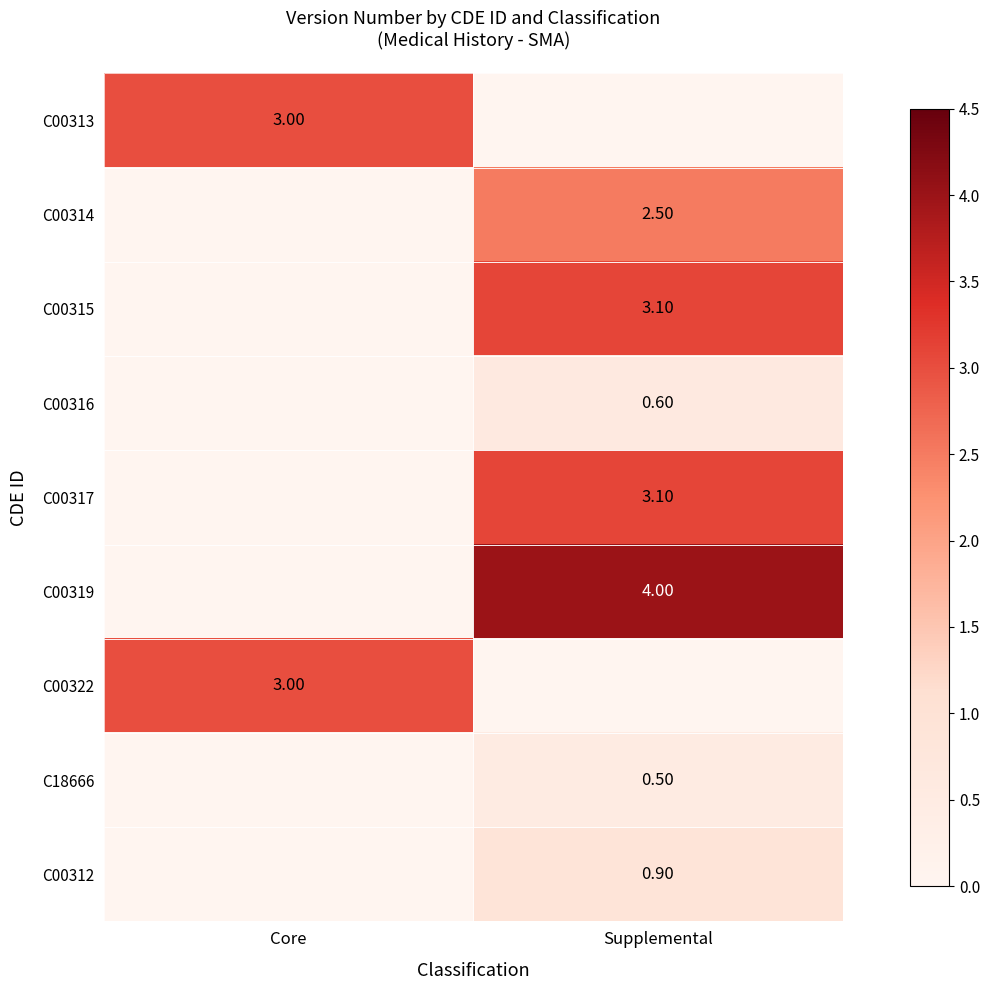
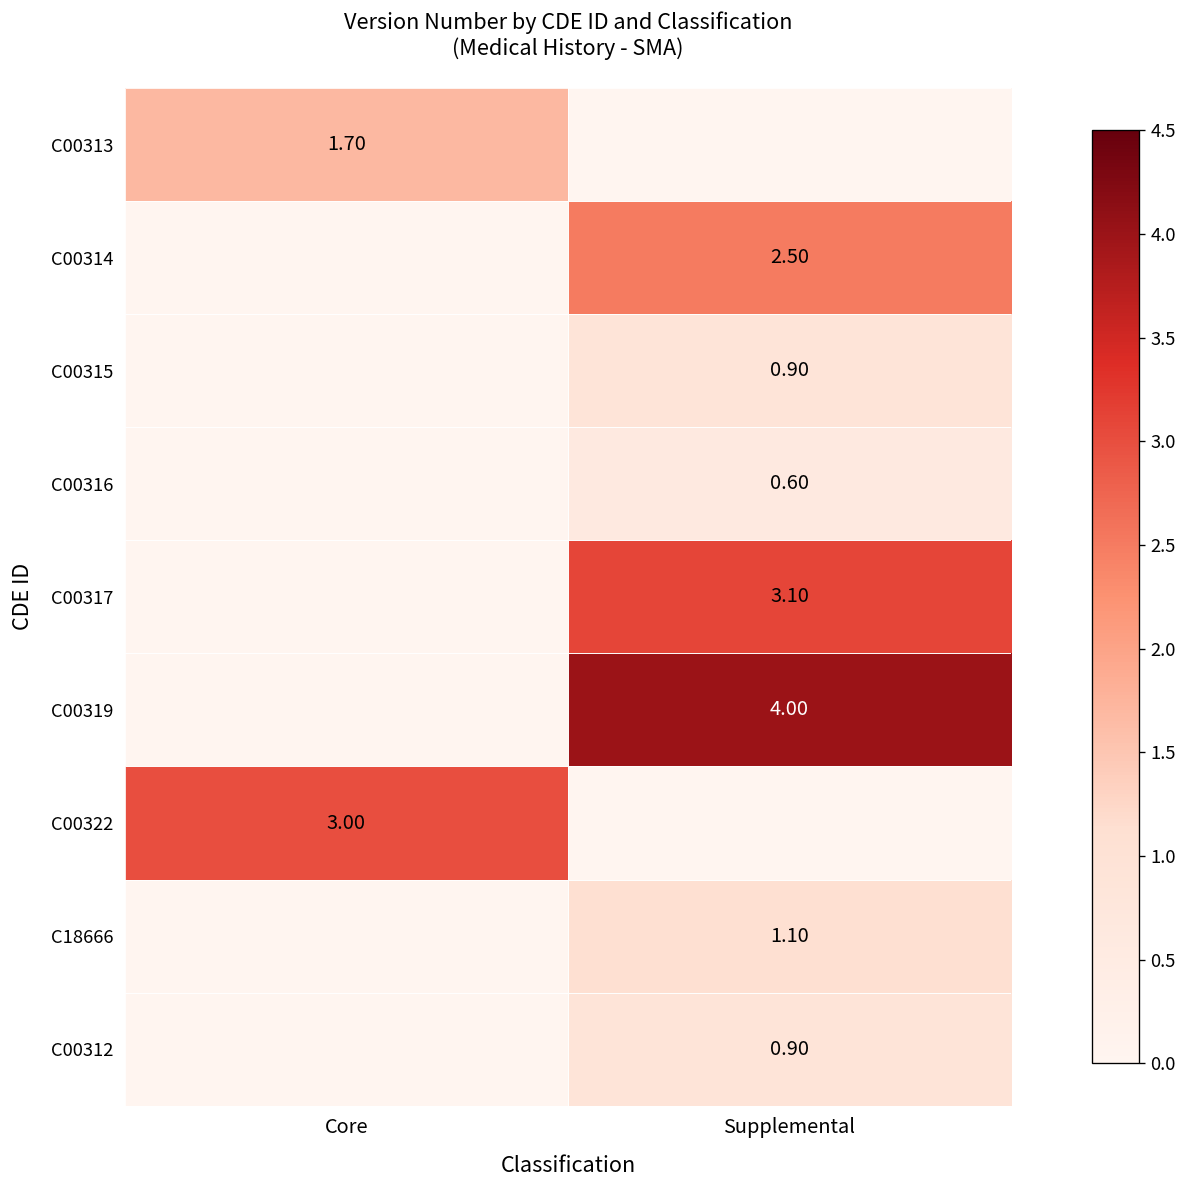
  {
    "C00313": {
-     "Core": 3.00
+     "Core": 1.70
    },
    "C00314": {
      "Supplemental": 2.50
    },
    "C00315": {
-     "Supplemental": 3.10
+     "Supplemental": 0.90
    },
    "C00316": {
      "Supplemental": 0.60
    },
    "C00317": {
      "Supplemental": 3.10
    },
    "C00319": {
      "Supplemental": 4.00
    },
    "C00322": {
      "Core": 3.00
    },
    "C18666": {
-     "Supplemental": 0.50
+     "Supplemental": 1.10
    },
    "C00312": {
      "Supplemental": 0.90
    }
  }
